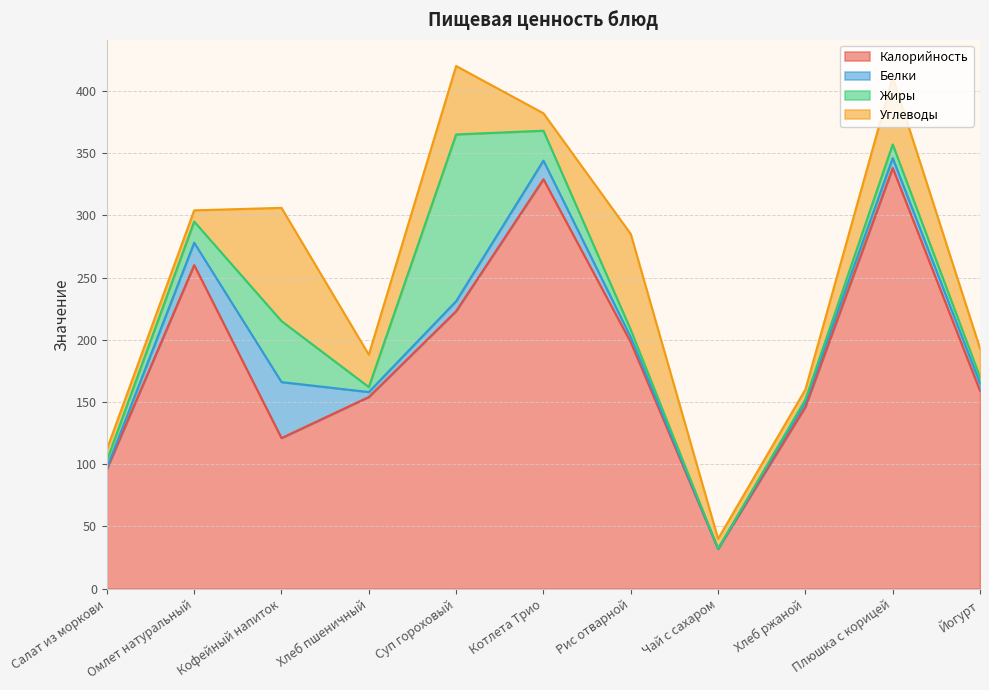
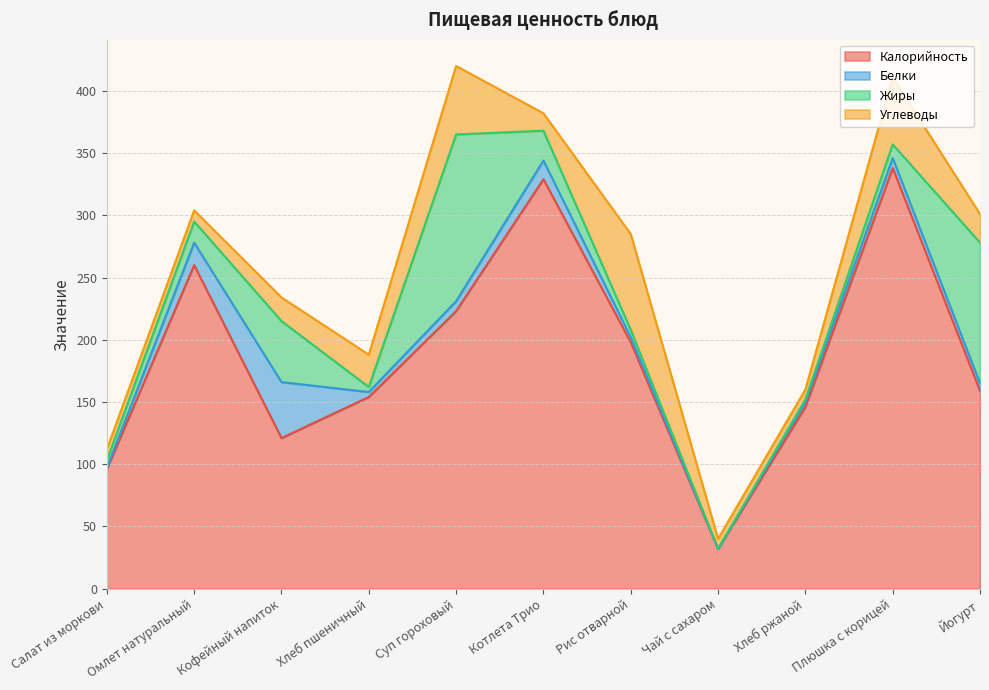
  {
    "Калорийность": {
      "Омлет натуральный": 260,
      "Кофейный напиток": 121,
      "Хлеб пшеничный": 154,
      "Суп гороховый": 223,
      "Котлета Трио": 329,
      "Рис отварной": 198,
      "Хлеб ржаной": 146,
      "Плюшка с корицей": 338,
      "Йогурт": 159
    },
    "Белки": {
      "Омлет натуральный": 18,
      "Кофейный напиток": 45,
      "Хлеб пшеничный": 4,
      "Суп гороховый": 8,
      "Котлета Трио": 15,
      "Рис отварной": 4,
      "Плюшка с корицей": 8,
      "Йогурт": 6
    },
    "Жиры": {
      "Салат из моркови": 6,
      "Омлет натуральный": 17,
      "Кофейный напиток": 49,
      "Хлеб пшеничный": 4,
      "Суп гороховый": 134,
      "Котлета Трио": 24,
      "Рис отварной": 6,
      "Плюшка с корицей": 11,
-     "Йогурт": 5
+     "Йогурт": 113
    },
    "Углеводы": {
      "Салат из моркови": 9,
      "Омлет натуральный": 9,
-     "Кофейный напиток": 91,
+     "Кофейный напиток": 19,
      "Хлеб пшеничный": 26,
      "Суп гороховый": 55,
      "Котлета Трио": 14,
      "Рис отварной": 77,
      "Чай с сахаром": 8,
      "Хлеб ржаной": 8,
      "Йогурт": 23
    }
  }
